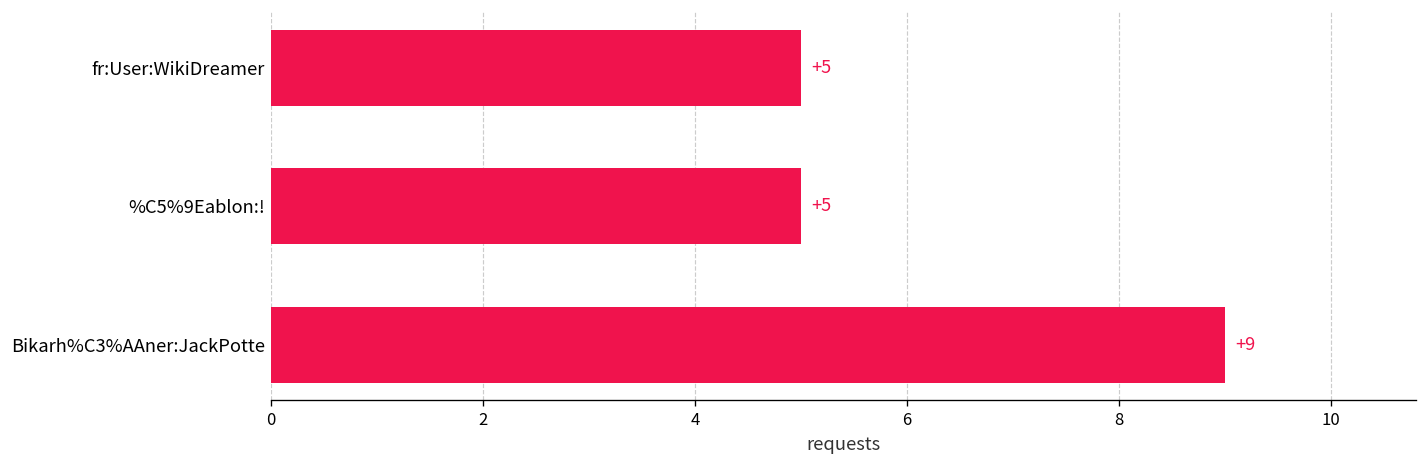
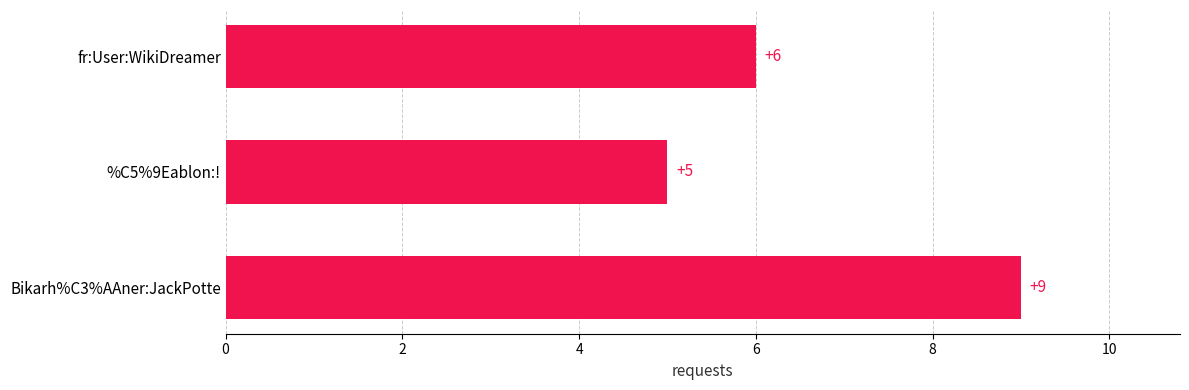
  {
-   "fr:User:WikiDreamer": "+5",
+   "fr:User:WikiDreamer": "+6",
    "%C5%9Eablon:!": "+5",
    "Bikarh%C3%AAner:JackPotte": "+9"
  }
